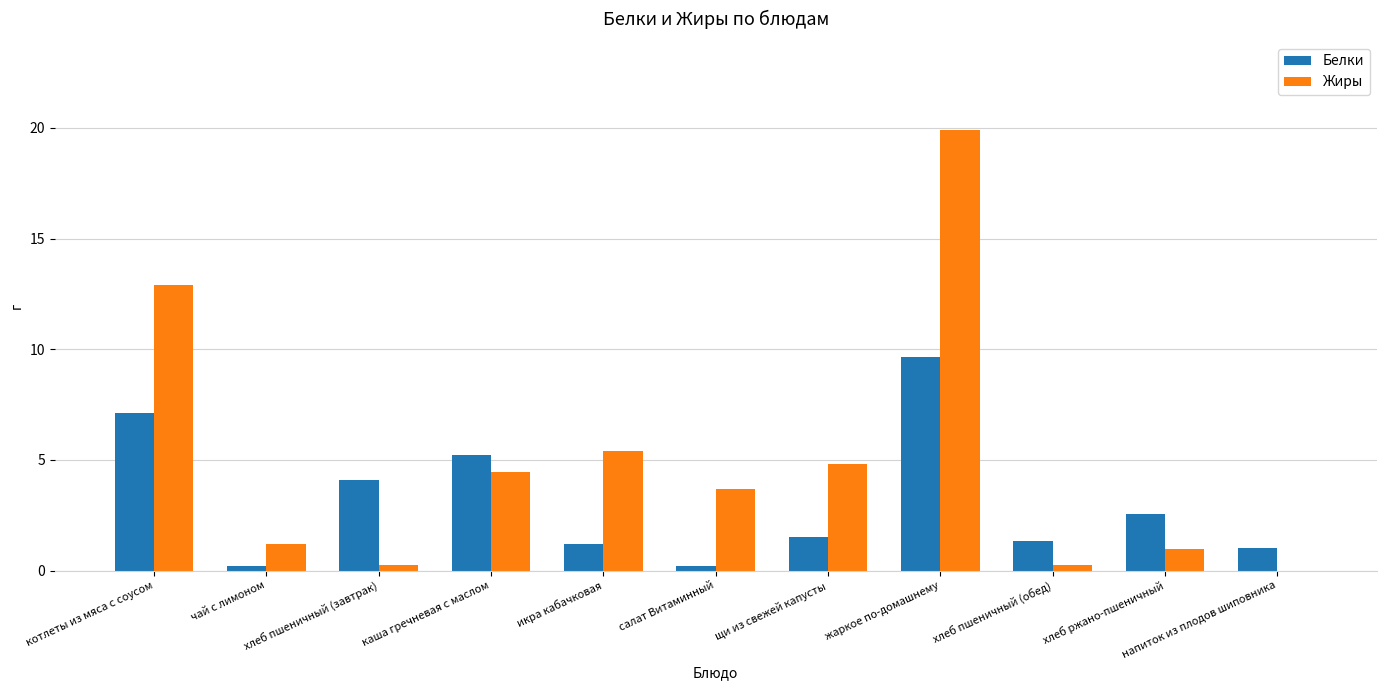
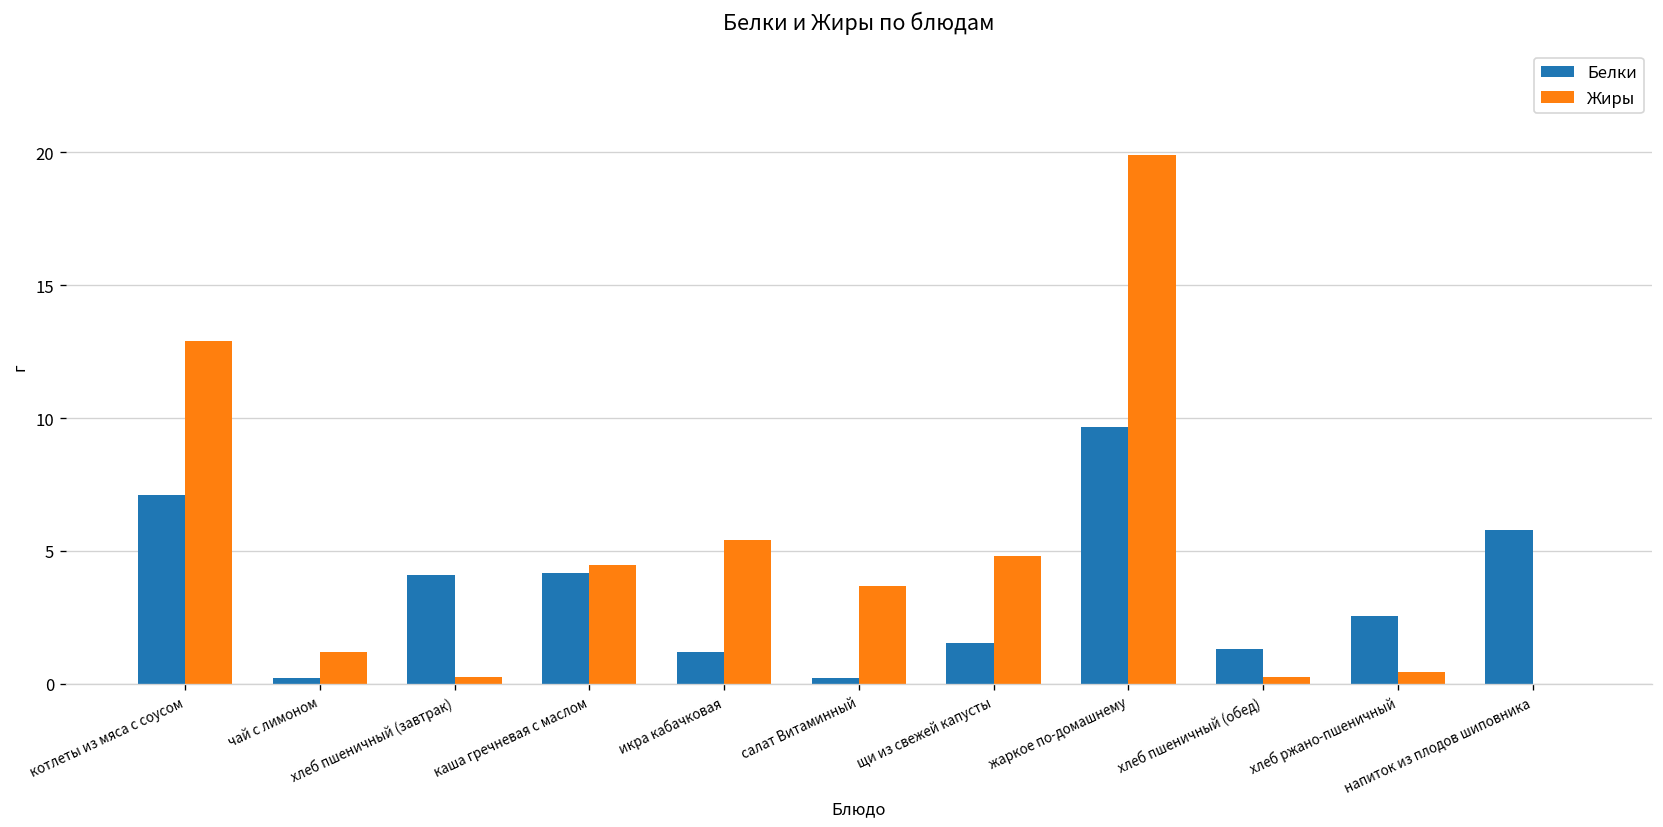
  {
    "Белки": {
      "котлеты из мяса с соусом": 7.1,
      "чай с лимоном": 0.2,
      "хлеб пшеничный (завтрак)": 4.1,
-     "каша гречневая с маслом": 5.2,
+     "каша гречневая с маслом": 4.2,
      "икра кабачковая": 1.2,
      "салат Витаминный": 0.2,
      "щи из свежей капусты": 1.5,
      "жаркое по-домашнему": 9.7,
      "хлеб пшеничный (обед)": 1.3,
      "хлеб ржано-пшеничный": 2.6,
-     "напиток из плодов шиповника": 1.0
+     "напиток из плодов шиповника": 5.8
    },
    "Жиры": {
      "котлеты из мяса с соусом": 12.9,
      "чай с лимоном": 1.2,
      "хлеб пшеничный (завтрак)": 0.2,
      "каша гречневая с маслом": 4.5,
      "икра кабачковая": 5.4,
      "салат Витаминный": 3.7,
      "щи из свежей капусты": 4.8,
      "жаркое по-домашнему": 19.9,
      "хлеб пшеничный (обед)": 0.2,
-     "хлеб ржано-пшеничный": 1.0,
+     "хлеб ржано-пшеничный": 0.4,
      "напиток из плодов шиповника": 0.0
    }
  }
